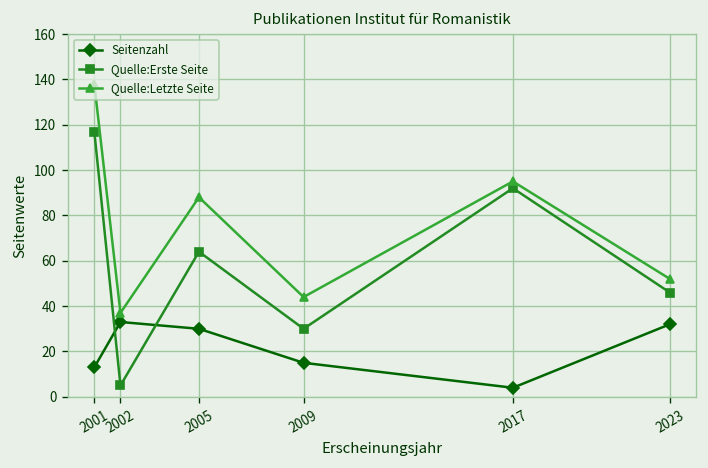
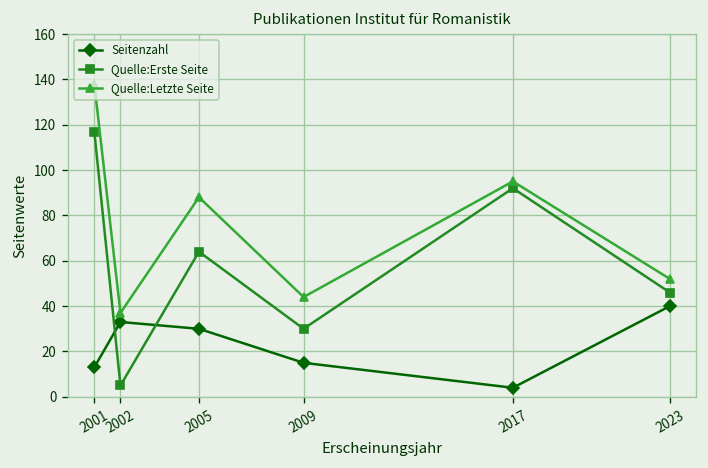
  {
    "Seitenzahl": {
      "2001": 13,
      "2002": 33,
      "2005": 30,
      "2009": 15,
      "2017": 4,
-     "2023": 32
+     "2023": 40
    }
  }
